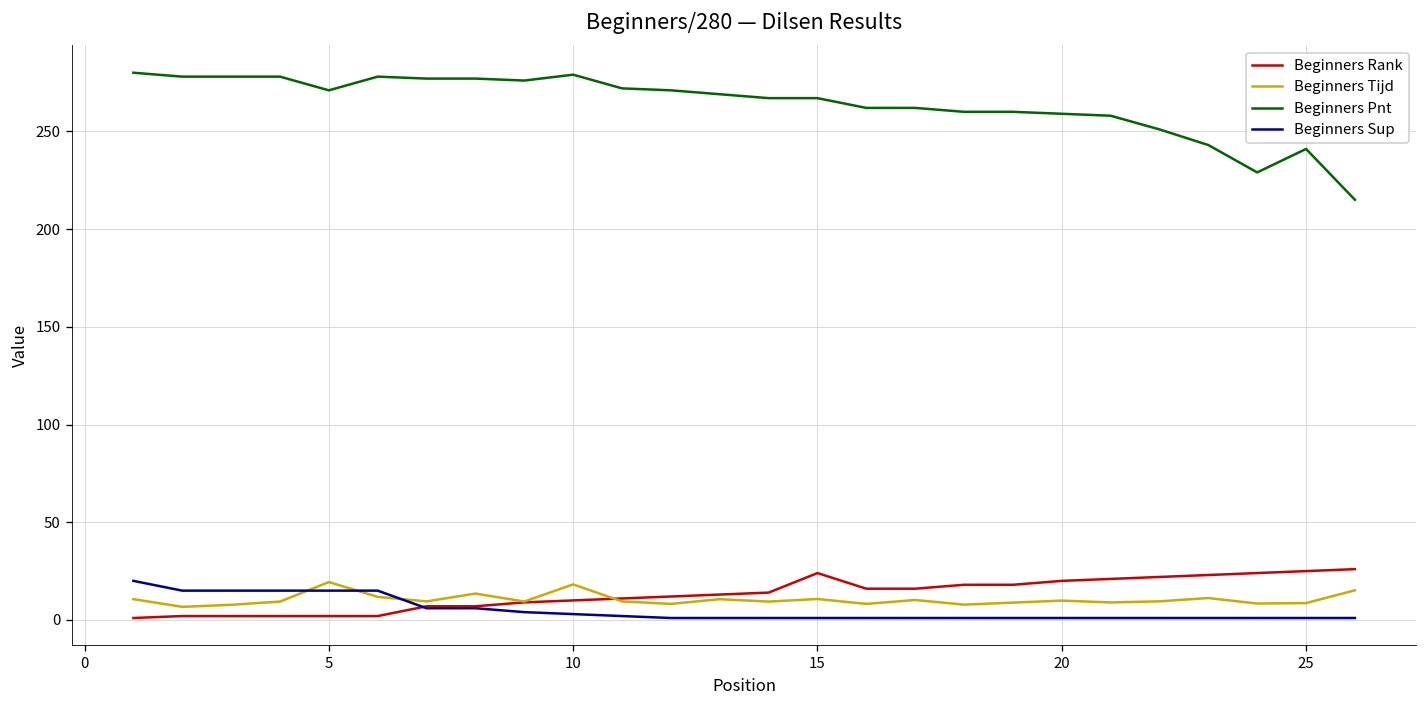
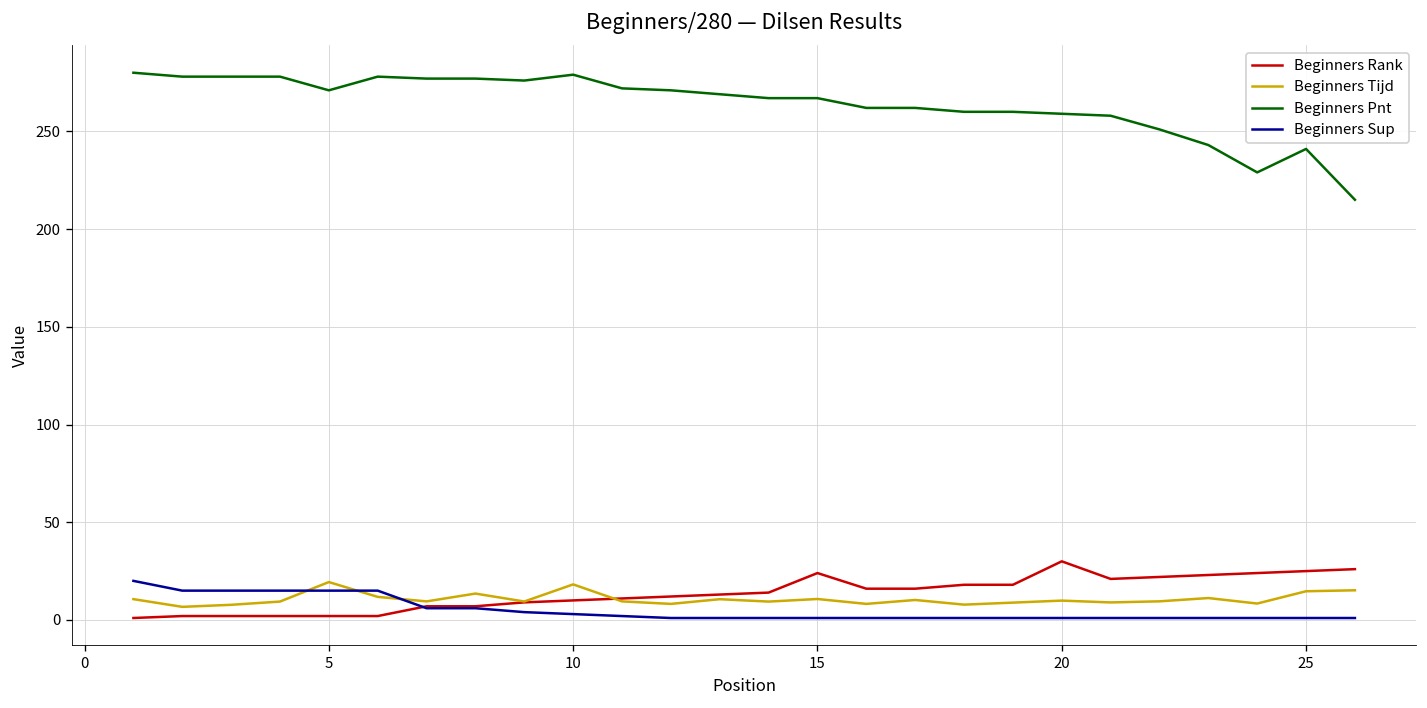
  {
    "Beginners Rank": {
      "5": 2,
      "10": 10,
      "15": 24,
-     "20": 20,
+     "20": 30,
      "25": 25
    },
    "Beginners Tijd": {
      "5": 19,
      "10": 18,
      "15": 11,
      "20": 10,
-     "25": 9
+     "25": 15
    },
    "Beginners Pnt": {
      "5": 271,
      "10": 279,
      "15": 267,
      "20": 259
    },
    "Beginners Sup": {
      "5": 15,
      "10": 3,
      "15": 1,
      "20": 1,
      "25": 1
    }
  }
